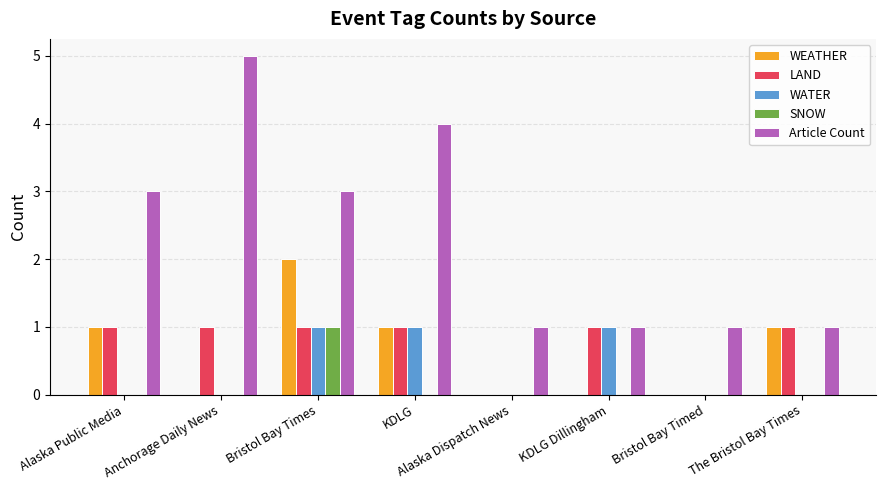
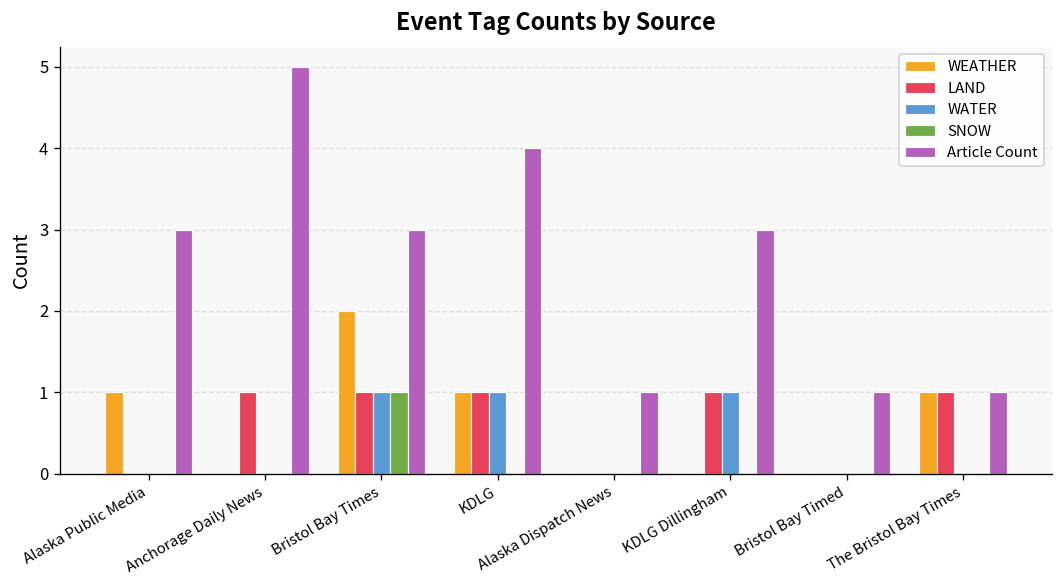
  {
    "WEATHER": {
      "Alaska Public Media": 1,
      "Anchorage Daily News": 0,
      "Bristol Bay Times": 2,
      "KDLG": 1,
      "Alaska Dispatch News": 0,
      "KDLG Dillingham": 0,
      "Bristol Bay Timed": 0,
      "The Bristol Bay Times": 1
    },
    "LAND": {
-     "Alaska Public Media": 1,
+     "Alaska Public Media": 0,
      "Anchorage Daily News": 1,
      "Bristol Bay Times": 1,
      "KDLG": 1,
      "Alaska Dispatch News": 0,
      "KDLG Dillingham": 1,
      "Bristol Bay Timed": 0,
      "The Bristol Bay Times": 1
    },
    "WATER": {
      "Alaska Public Media": 0,
      "Anchorage Daily News": 0,
      "Bristol Bay Times": 1,
      "KDLG": 1,
      "Alaska Dispatch News": 0,
      "KDLG Dillingham": 1,
      "Bristol Bay Timed": 0,
      "The Bristol Bay Times": 0
    },
    "SNOW": {
      "Alaska Public Media": 0,
      "Anchorage Daily News": 0,
      "Bristol Bay Times": 1,
      "KDLG": 0,
      "Alaska Dispatch News": 0,
      "KDLG Dillingham": 0,
      "Bristol Bay Timed": 0,
      "The Bristol Bay Times": 0
    },
    "Article Count": {
      "Alaska Public Media": 3,
      "Anchorage Daily News": 5,
      "Bristol Bay Times": 3,
      "KDLG": 4,
      "Alaska Dispatch News": 1,
-     "KDLG Dillingham": 1,
+     "KDLG Dillingham": 3,
      "Bristol Bay Timed": 1,
      "The Bristol Bay Times": 1
    }
  }
